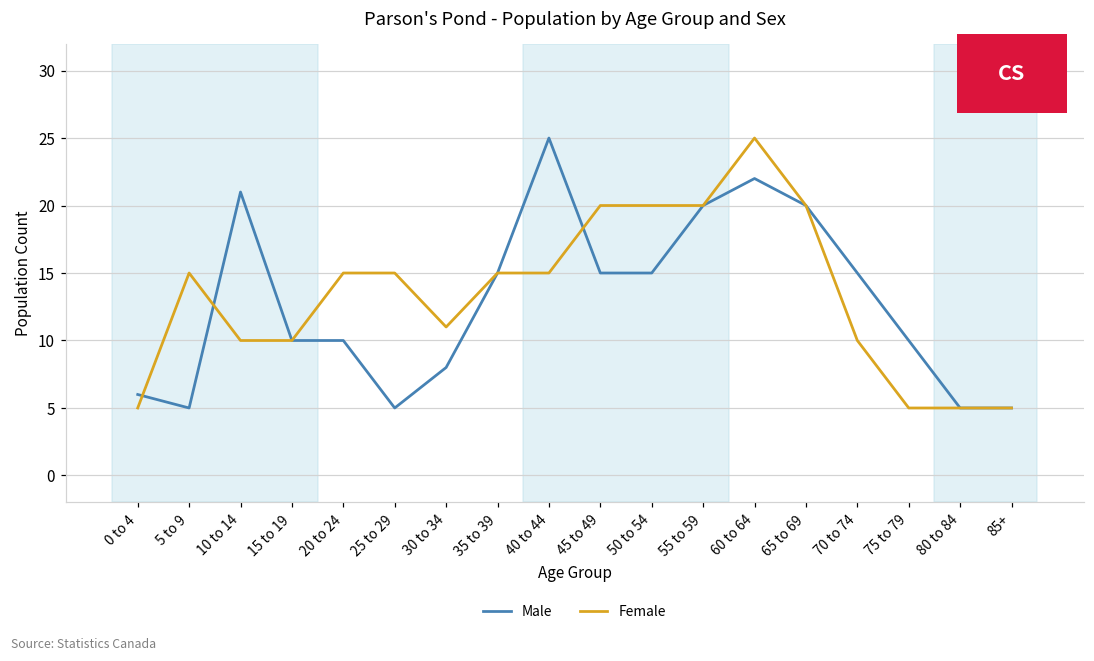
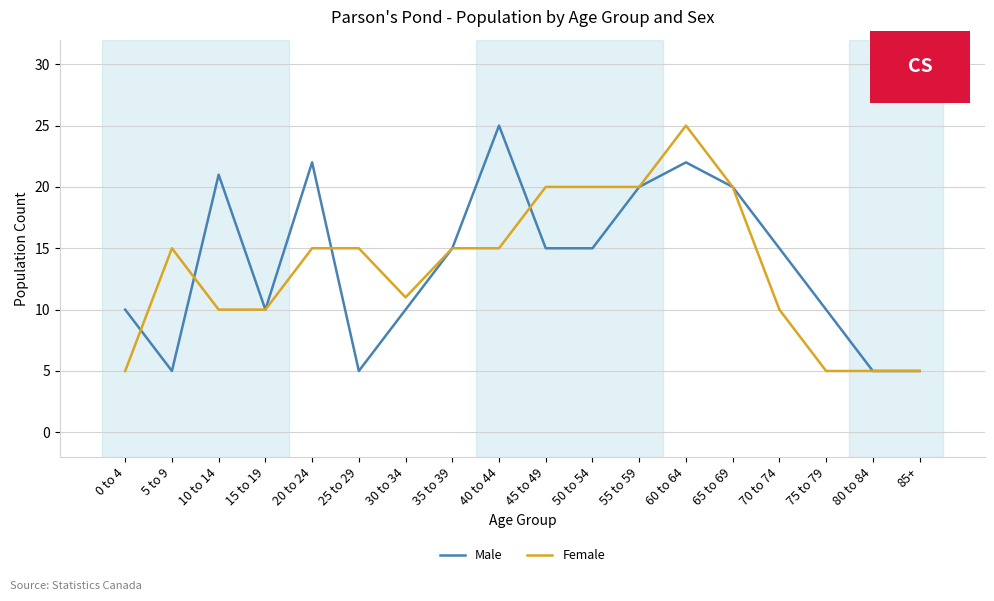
  {
    "Male": {
-     "0 to 4": 6,
+     "0 to 4": 10,
      "5 to 9": 5,
      "10 to 14": 21,
-     "20 to 24": 10,
+     "20 to 24": 22,
      "25 to 29": 5,
-     "30 to 34": 8,
+     "30 to 34": 10,
      "40 to 44": 25,
      "45 to 49": 15,
      "50 to 54": 15,
      "60 to 64": 22,
      "70 to 74": 15,
      "75 to 79": 10
    },
    "Female": {
      "0 to 4": 5,
      "5 to 9": 15,
      "10 to 14": 10,
      "20 to 24": 15,
      "25 to 29": 15,
      "30 to 34": 11,
      "40 to 44": 15,
      "45 to 49": 20,
      "50 to 54": 20,
      "60 to 64": 25,
      "70 to 74": 10,
      "75 to 79": 5
    }
  }
